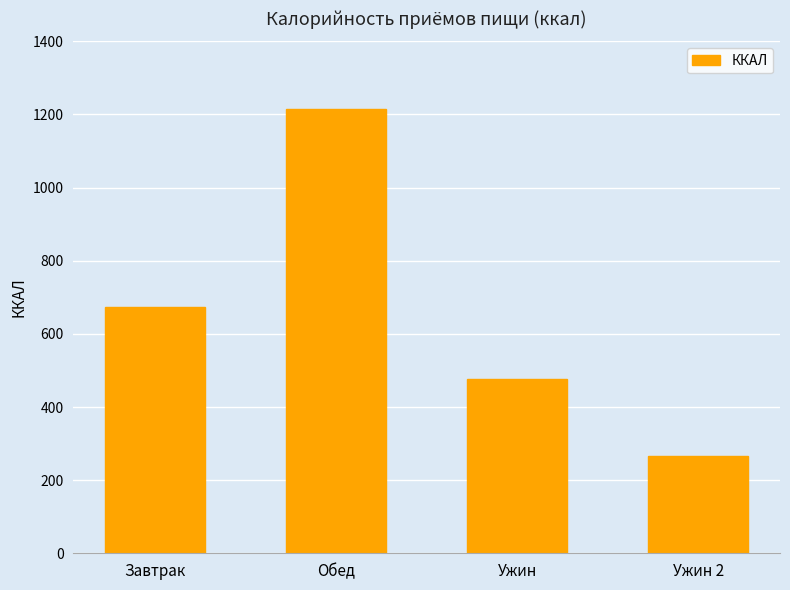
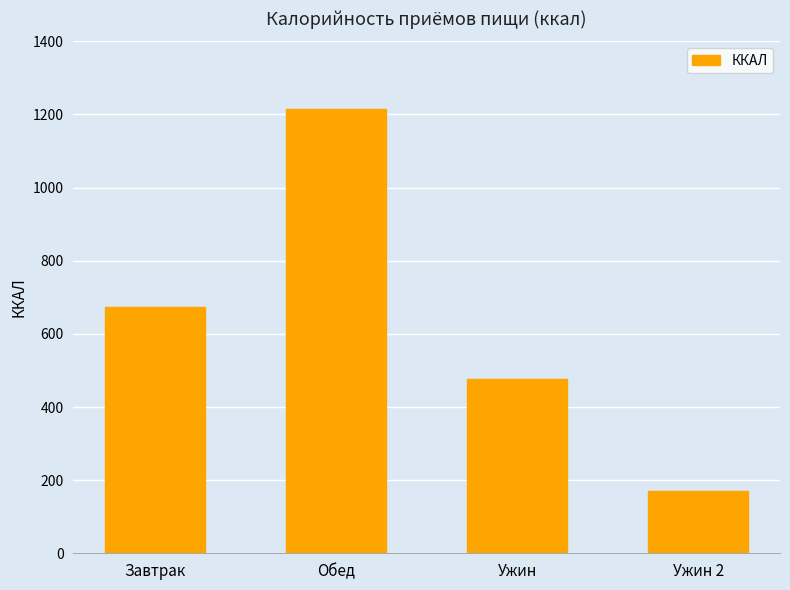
  {
    "Завтрак": 670,
    "Обед": 1210,
    "Ужин": 480,
-   "Ужин 2": 270
+   "Ужин 2": 170
  }
